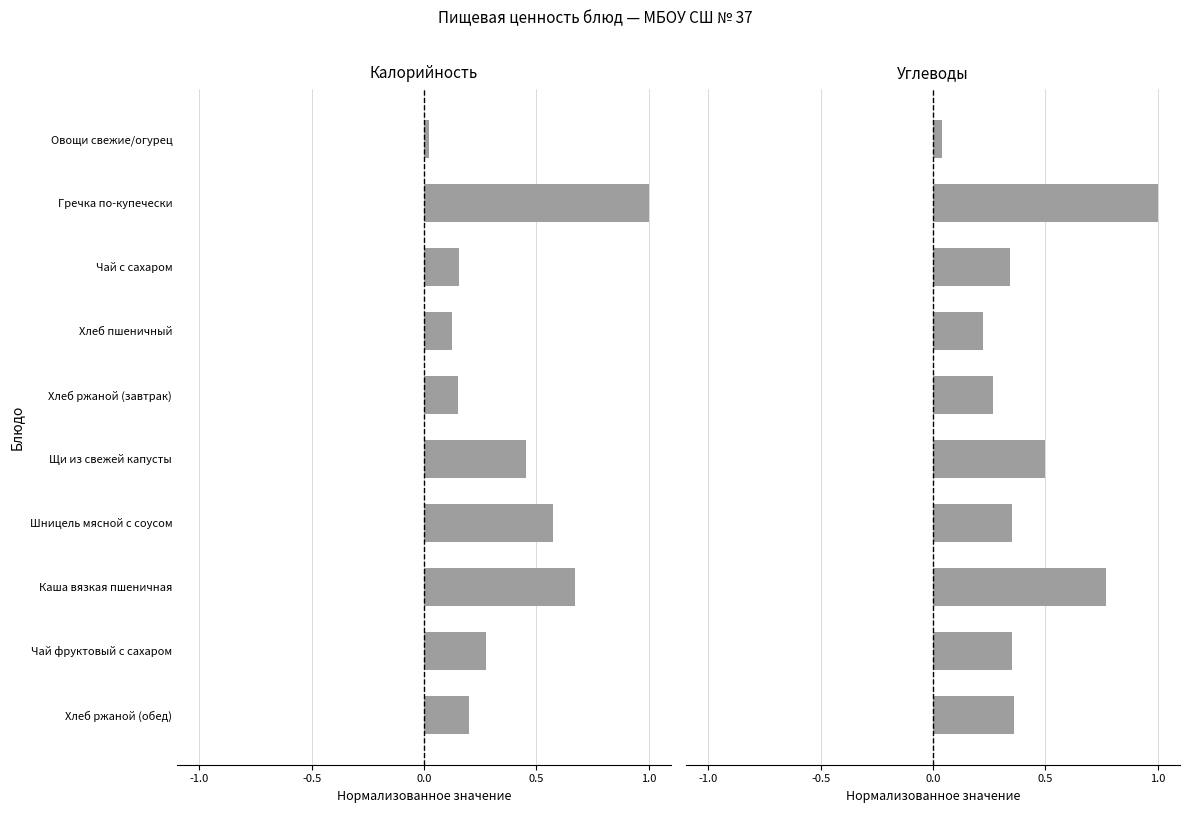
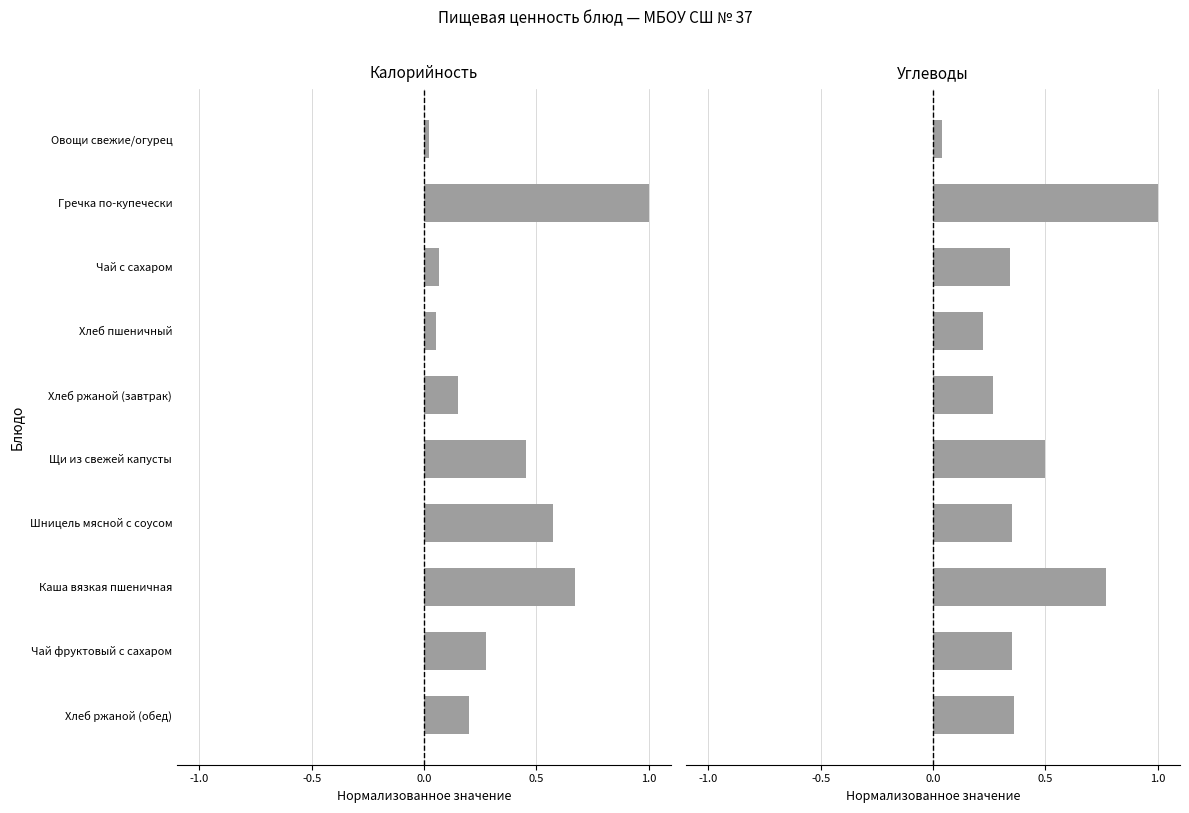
  {
    "Калорийность": {
      "Овощи свежие/огурец": 0.02,
      "Гречка по-купечески": 1.00,
-     "Чай с сахаром": 0.16,
-     "Хлеб пшеничный": 0.12,
+     "Чай с сахаром": 0.07,
+     "Хлеб пшеничный": 0.05,
      "Хлеб ржаной (завтрак)": 0.15,
      "Щи из свежей капусты": 0.45,
      "Шницель мясной с соусом": 0.58,
      "Каша вязкая пшеничная": 0.67,
      "Чай фруктовый с сахаром": 0.28,
      "Хлеб ржаной (обед)": 0.20
    }
  }
